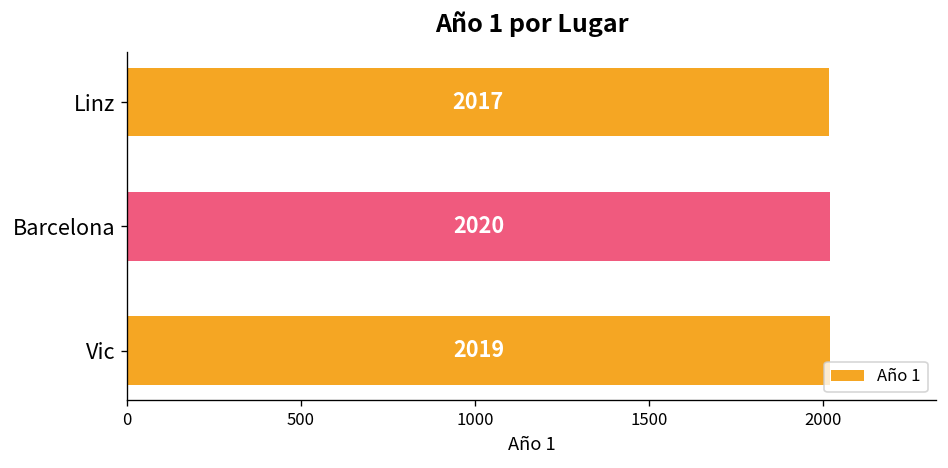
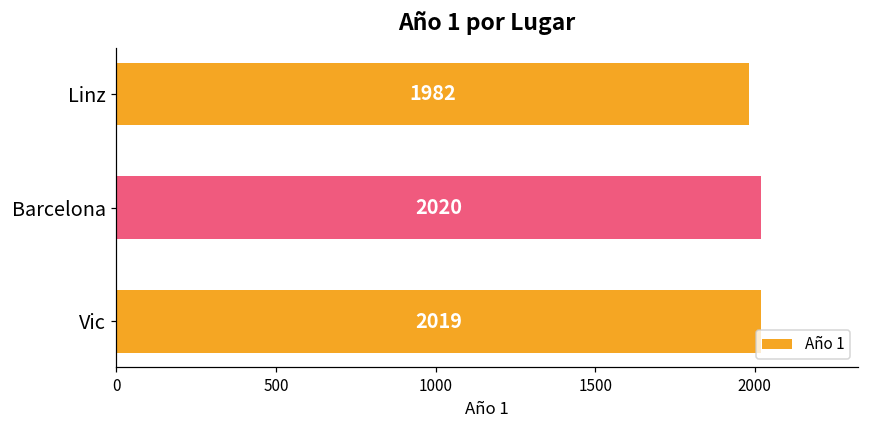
  {
-   "Linz": 2017,
+   "Linz": 1982,
    "Barcelona": 2020,
    "Vic": 2019
  }
